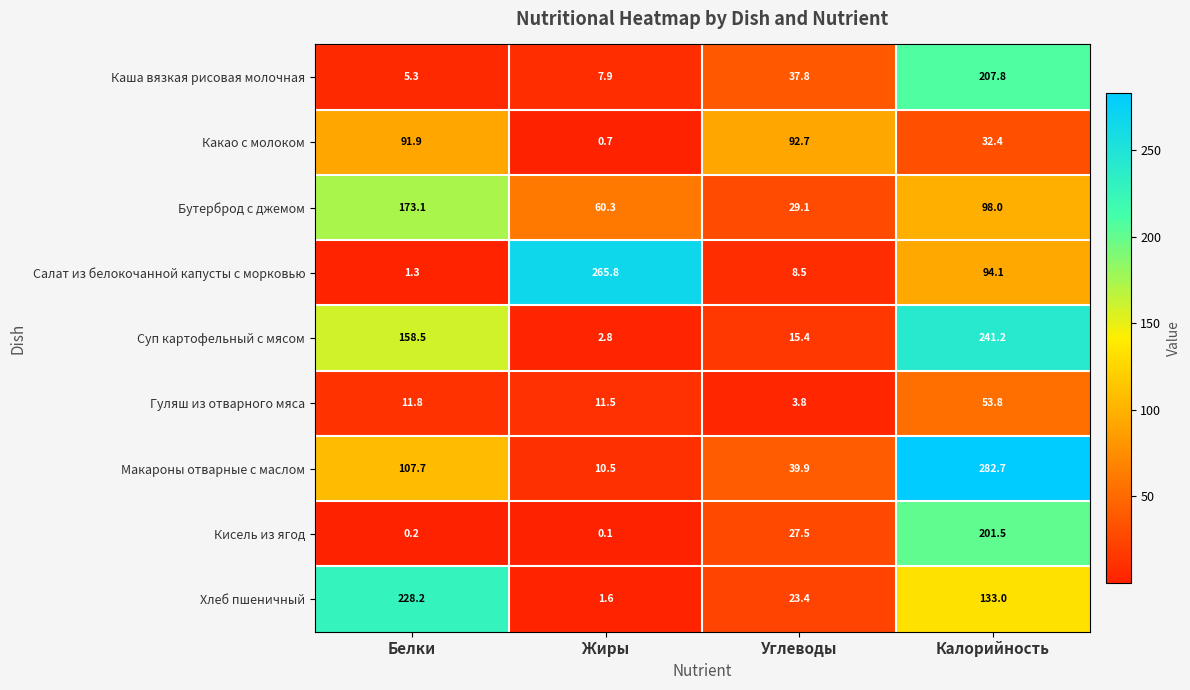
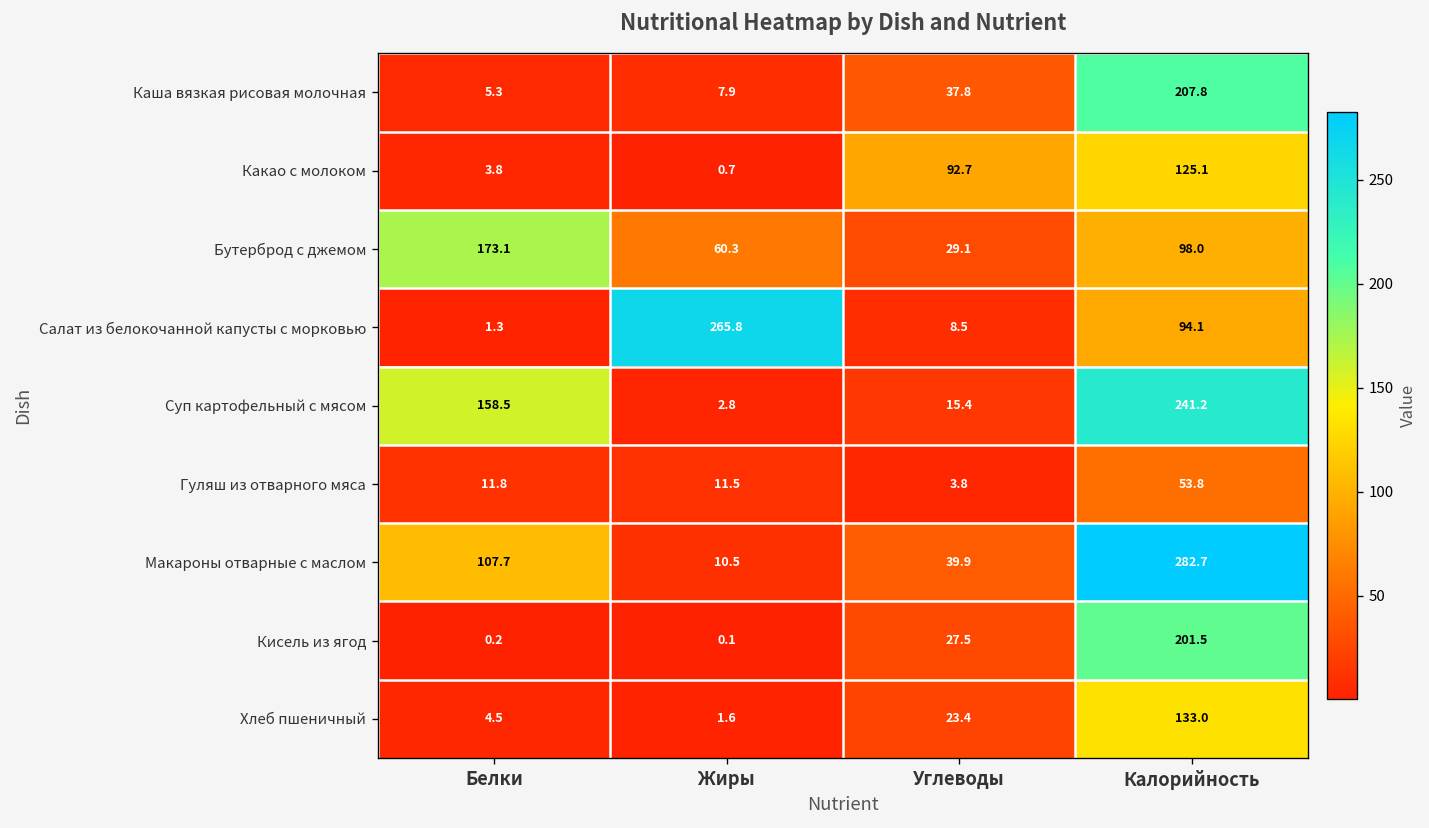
  {
    "Каша вязкая рисовая молочная": {
      "Белки": 5.3,
      "Жиры": 7.9,
      "Углеводы": 37.8,
      "Калорийность": 207.8
    },
    "Какао с молоком": {
-     "Белки": 91.9,
+     "Белки": 3.8,
      "Жиры": 0.7,
      "Углеводы": 92.7,
-     "Калорийность": 32.4
+     "Калорийность": 125.1
    },
    "Бутерброд с джемом": {
      "Белки": 173.1,
      "Жиры": 60.3,
      "Углеводы": 29.1,
      "Калорийность": 98.0
    },
    "Салат из белокочанной капусты с морковью": {
      "Белки": 1.3,
      "Жиры": 265.8,
      "Углеводы": 8.5,
      "Калорийность": 94.1
    },
    "Суп картофельный с мясом": {
      "Белки": 158.5,
      "Жиры": 2.8,
      "Углеводы": 15.4,
      "Калорийность": 241.2
    },
    "Гуляш из отварного мяса": {
      "Белки": 11.8,
      "Жиры": 11.5,
      "Углеводы": 3.8,
      "Калорийность": 53.8
    },
    "Макароны отварные с маслом": {
      "Белки": 107.7,
      "Жиры": 10.5,
      "Углеводы": 39.9,
      "Калорийность": 282.7
    },
    "Кисель из ягод": {
      "Белки": 0.2,
      "Жиры": 0.1,
      "Углеводы": 27.5,
      "Калорийность": 201.5
    },
    "Хлеб пшеничный": {
-     "Белки": 228.2,
+     "Белки": 4.5,
      "Жиры": 1.6,
      "Углеводы": 23.4,
      "Калорийность": 133.0
    }
  }
